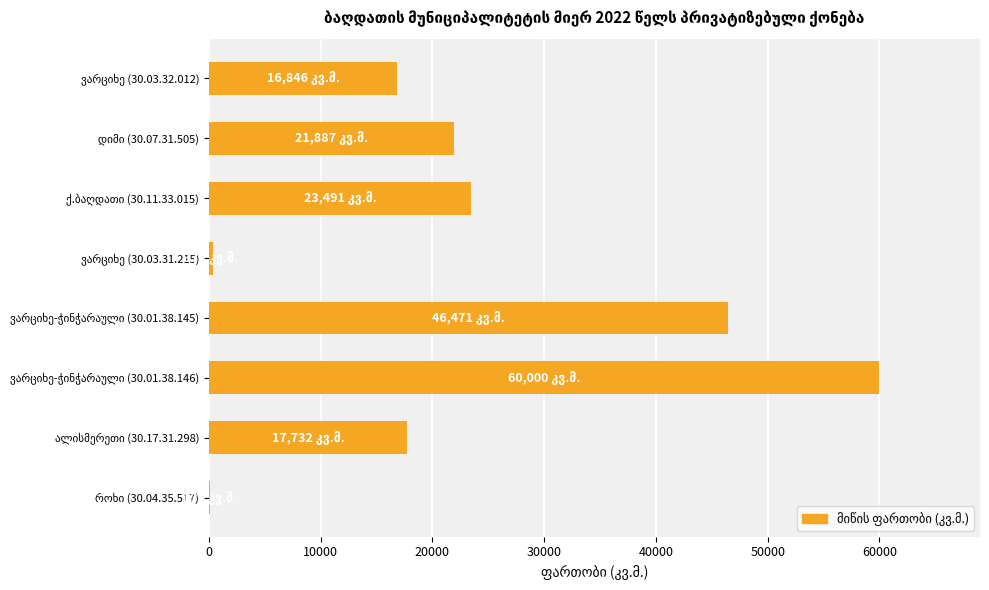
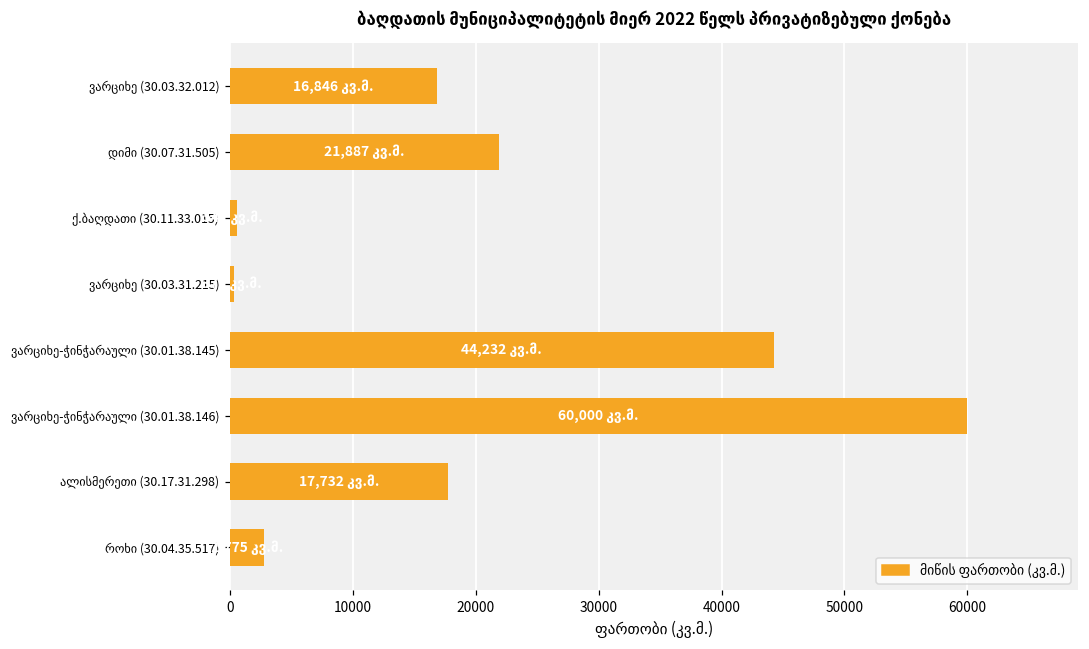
  {
    "ვარციხე (30.03.32.012)": "16,846",
    "დიმი (30.07.31.505)": "21,887",
-   "ქ.ბაღდათი (30.11.33.015)": "23500",
-   "ვარციხე-ჭინჭარაული (30.01.38.145)": "46,471",
+   "ქ.ბაღდათი (30.11.33.015)": "500",
+   "ვარციხე-ჭინჭარაული (30.01.38.145)": "44,232",
    "ვარციხე-ჭინჭარაული (30.01.38.146)": "60,000",
    "ალისმერეთი (30.17.31.298)": "17,732",
-   "როხი (30.04.35.517)": "100"
+   "როხი (30.04.35.517)": "2800"
  }
